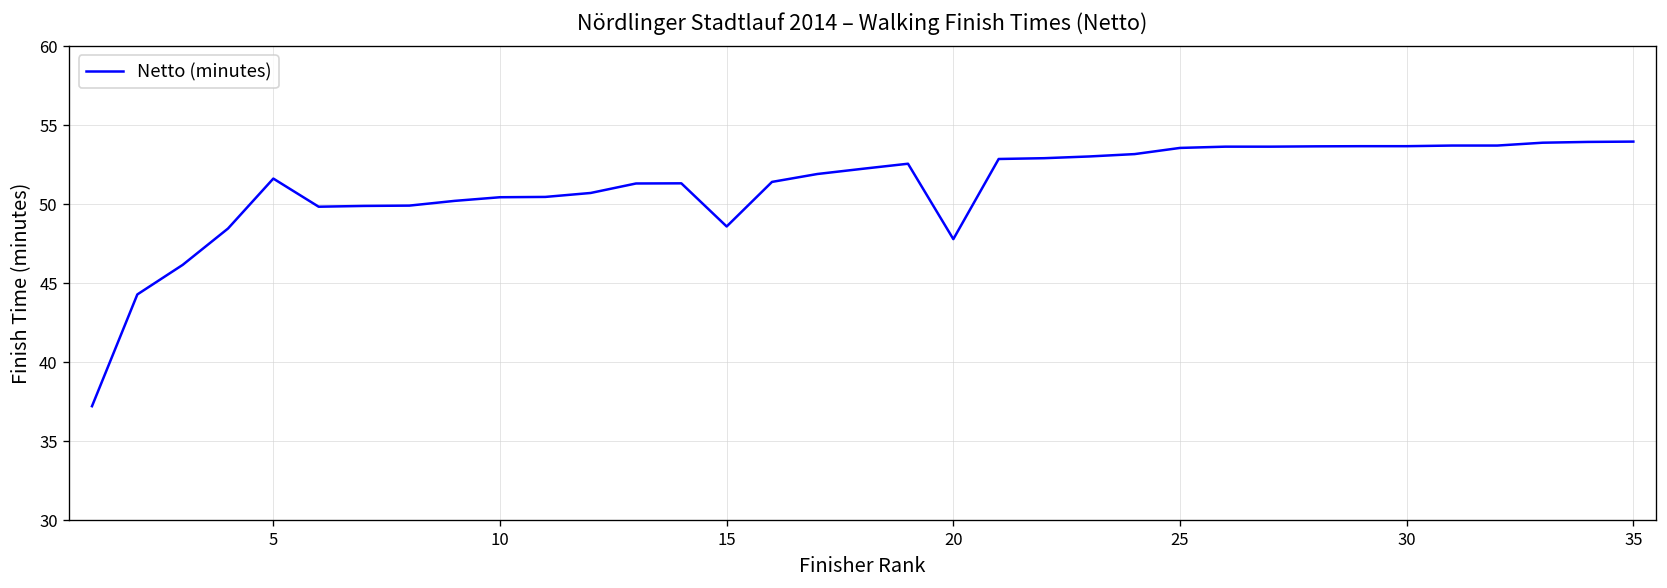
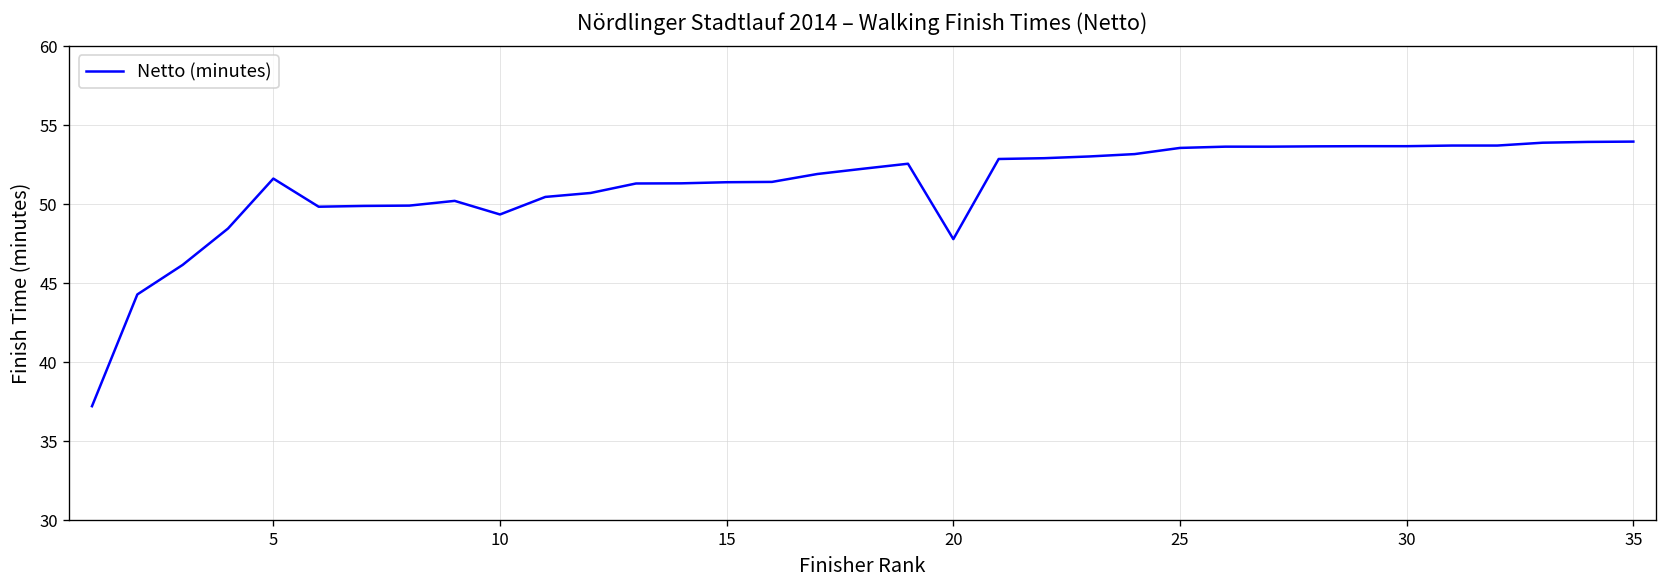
  {
    "5": 51.6,
-   "10": 50.5,
-   "15": 48.6,
+   "10": 49.4,
+   "15": 51.4,
    "20": 47.8,
    "25": 53.6,
    "30": 53.7,
    "35": 54.0
  }
